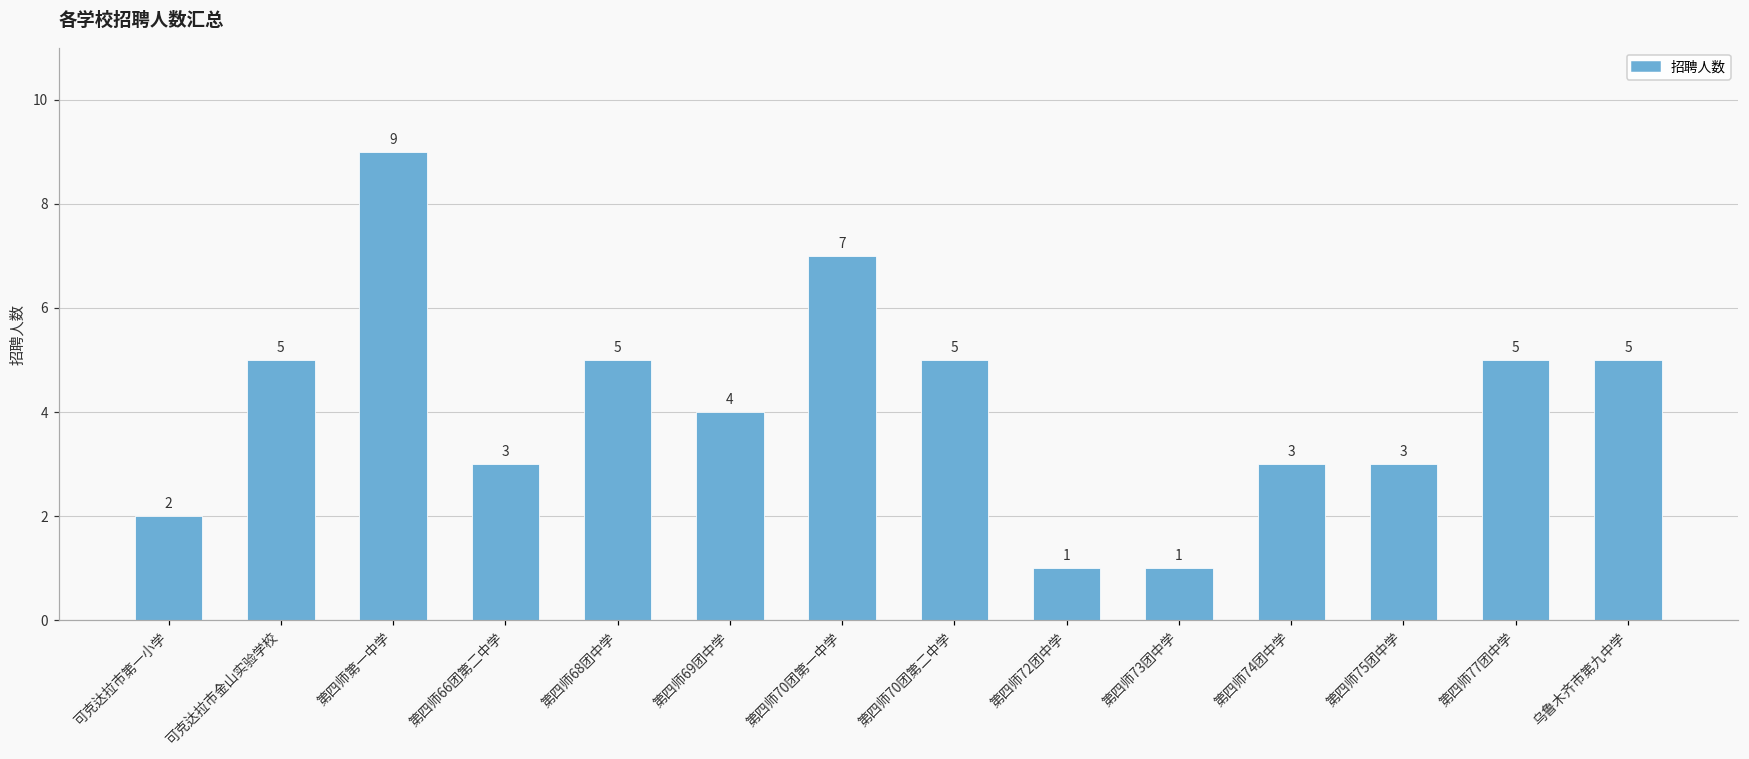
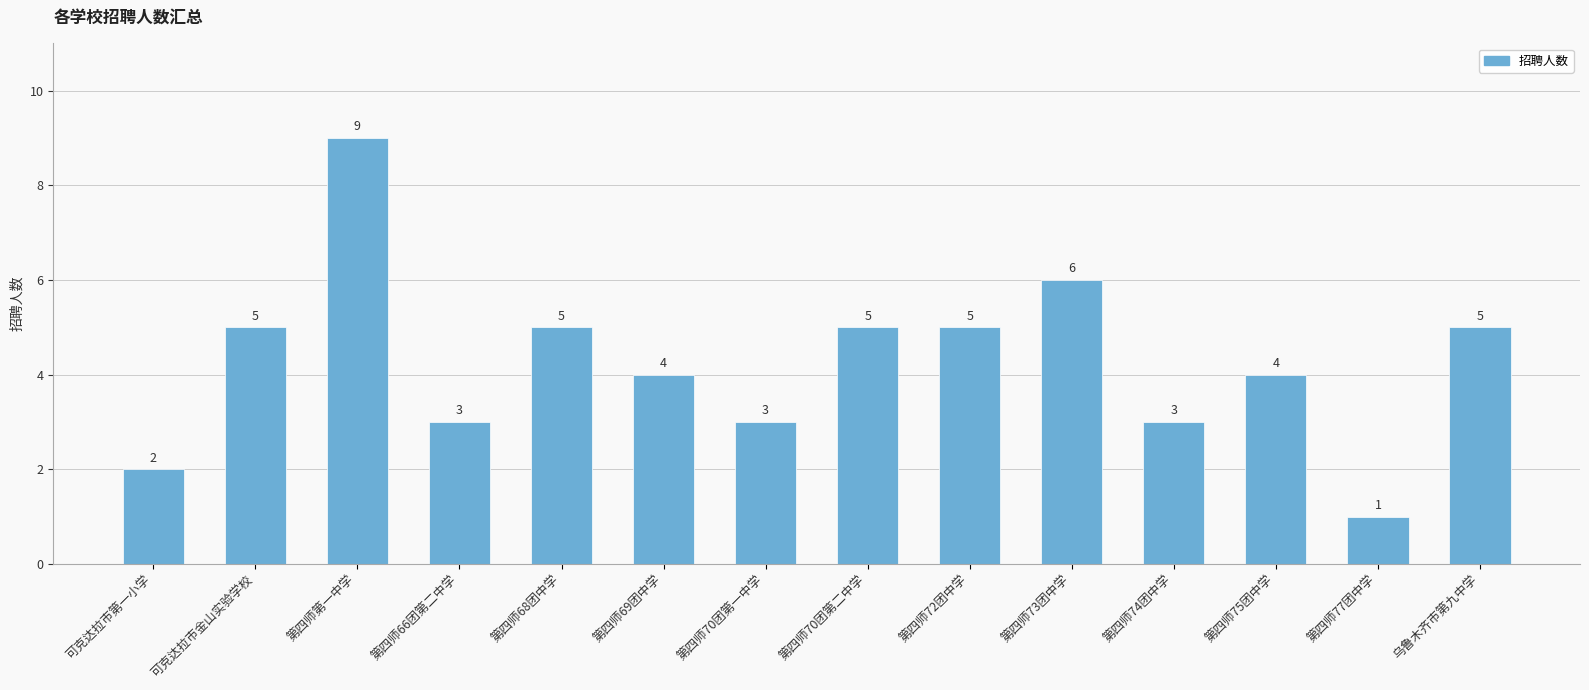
  {
    "可克达拉市第一小学": 2,
    "可克达拉市金山实验学校": 5,
    "第四师第一中学": 9,
    "第四师66团第二中学": 3,
    "第四师68团中学": 5,
    "第四师69团中学": 4,
-   "第四师70团第一中学": 7,
+   "第四师70团第一中学": 3,
    "第四师70团第二中学": 5,
-   "第四师72团中学": 1,
-   "第四师73团中学": 1,
+   "第四师72团中学": 5,
+   "第四师73团中学": 6,
    "第四师74团中学": 3,
-   "第四师75团中学": 3,
-   "第四师77团中学": 5,
+   "第四师75团中学": 4,
+   "第四师77团中学": 1,
    "乌鲁木齐市第九中学": 5
  }
